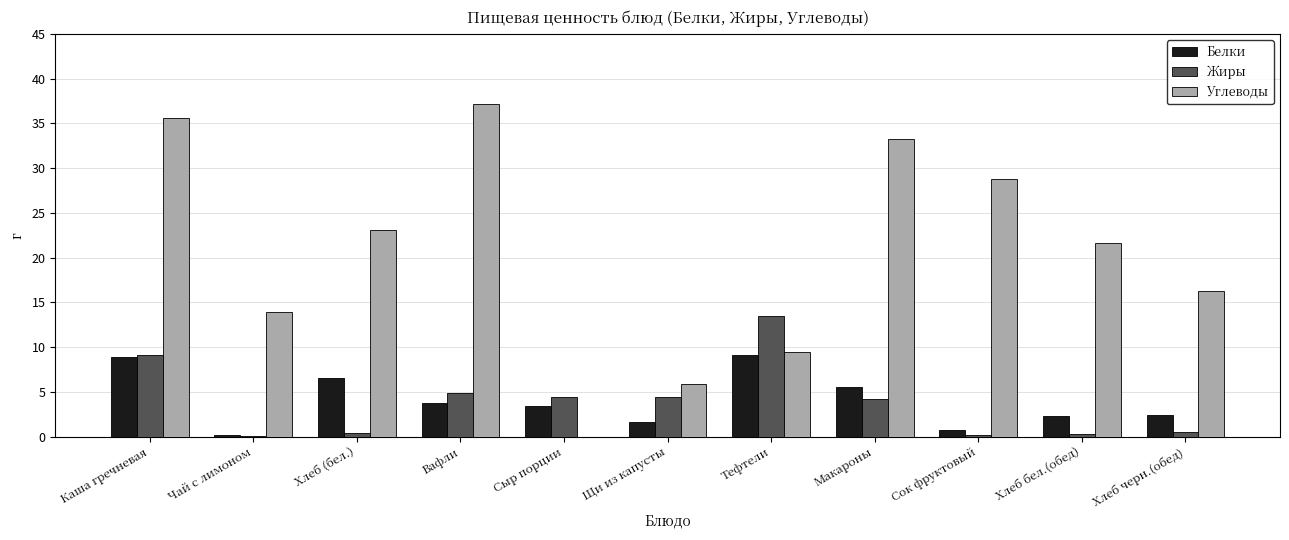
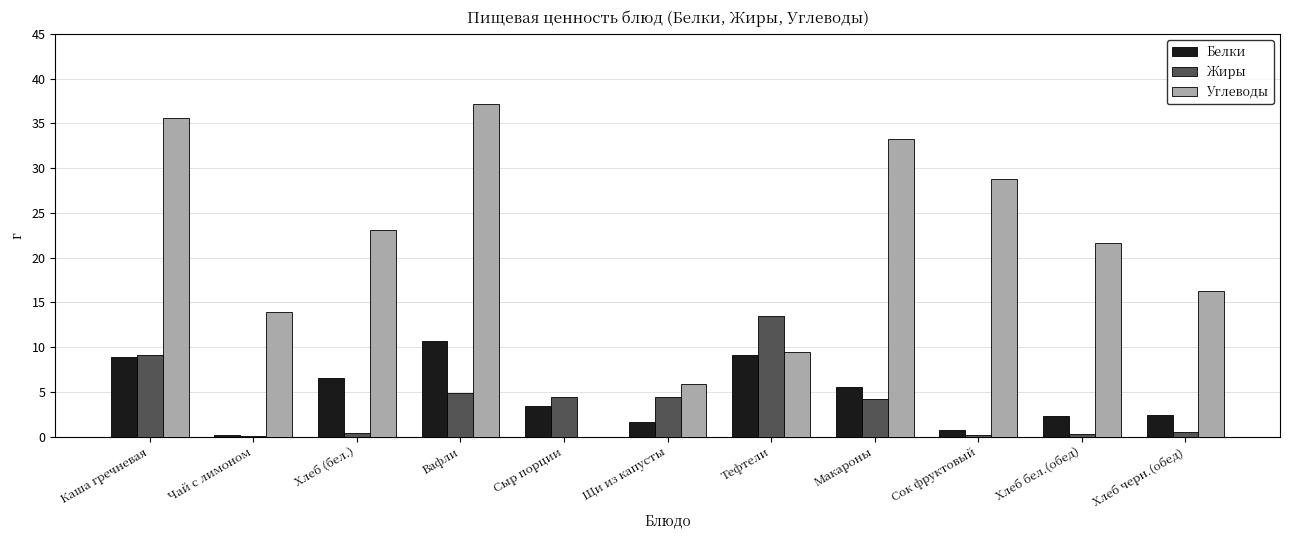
  {
    "Белки": {
      "Каша гречневая": 9,
      "Хлеб (бел.)": 7,
-     "Вафли": 4,
+     "Вафли": 11,
      "Сыр порции": 3,
      "Щи из капусты": 2,
      "Тефтели": 9,
      "Макароны": 6,
      "Сок фруктовый": 1,
      "Хлеб бел.(обед)": 2,
      "Хлеб черн.(обед)": 2
    },
    "Жиры": {
      "Каша гречневая": 9,
      "Хлеб (бел.)": 0,
      "Вафли": 5,
      "Сыр порции": 4,
      "Щи из капусты": 4,
      "Тефтели": 14,
      "Макароны": 4,
      "Хлеб черн.(обед)": 1
    },
    "Углеводы": {
      "Каша гречневая": 36,
      "Чай с лимоном": 14,
      "Хлеб (бел.)": 23,
      "Вафли": 37,
      "Сыр порции": 0,
      "Щи из капусты": 6,
      "Тефтели": 9,
      "Макароны": 33,
      "Сок фруктовый": 29,
      "Хлеб бел.(обед)": 22,
      "Хлеб черн.(обед)": 16
    }
  }
